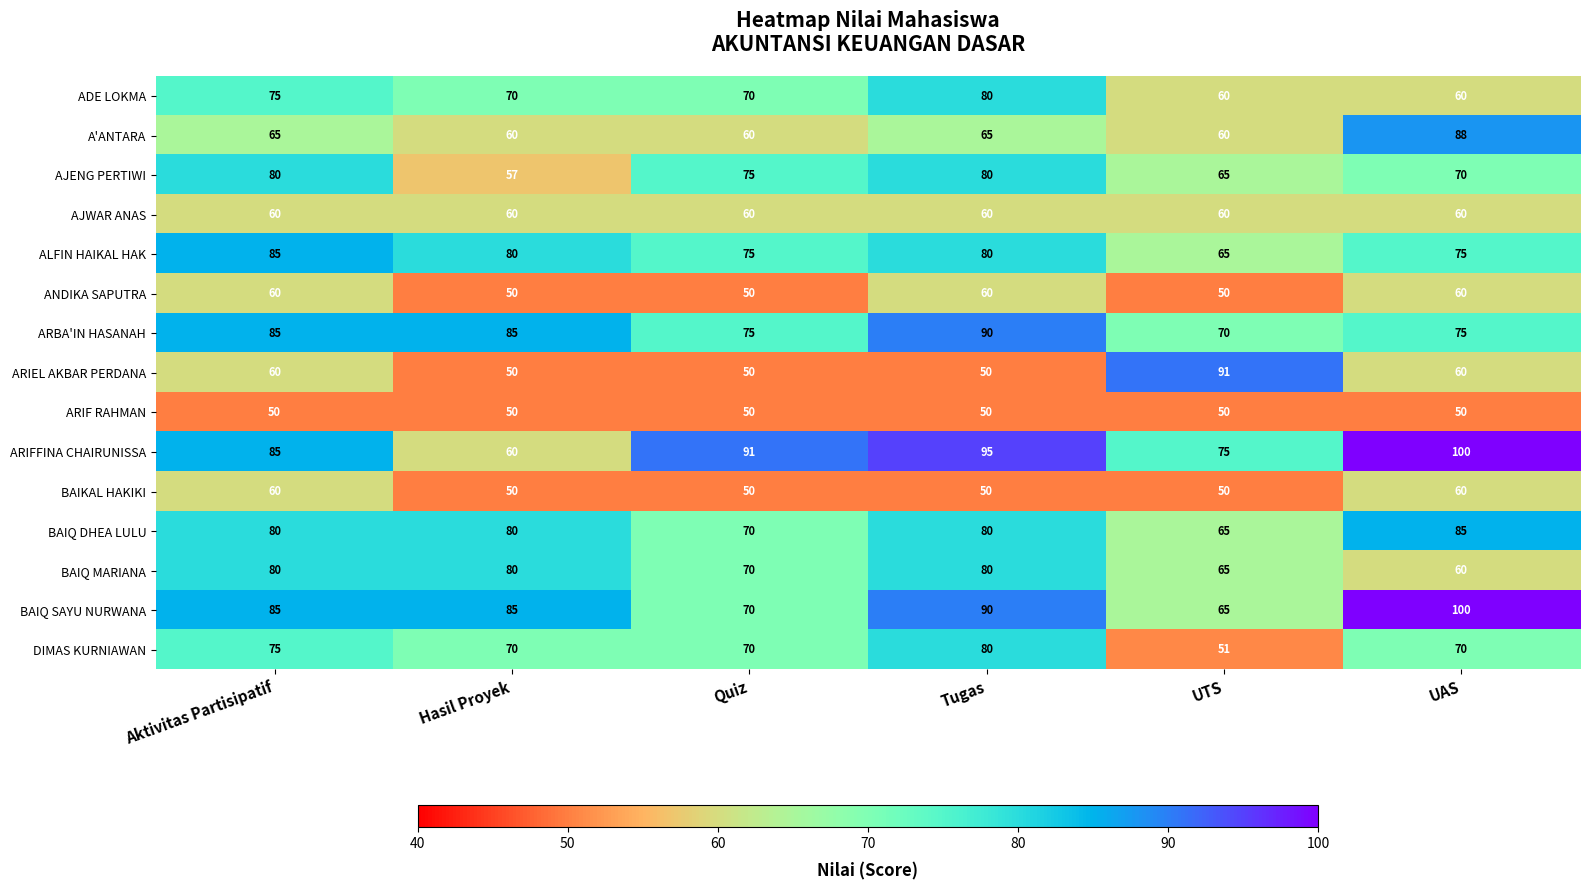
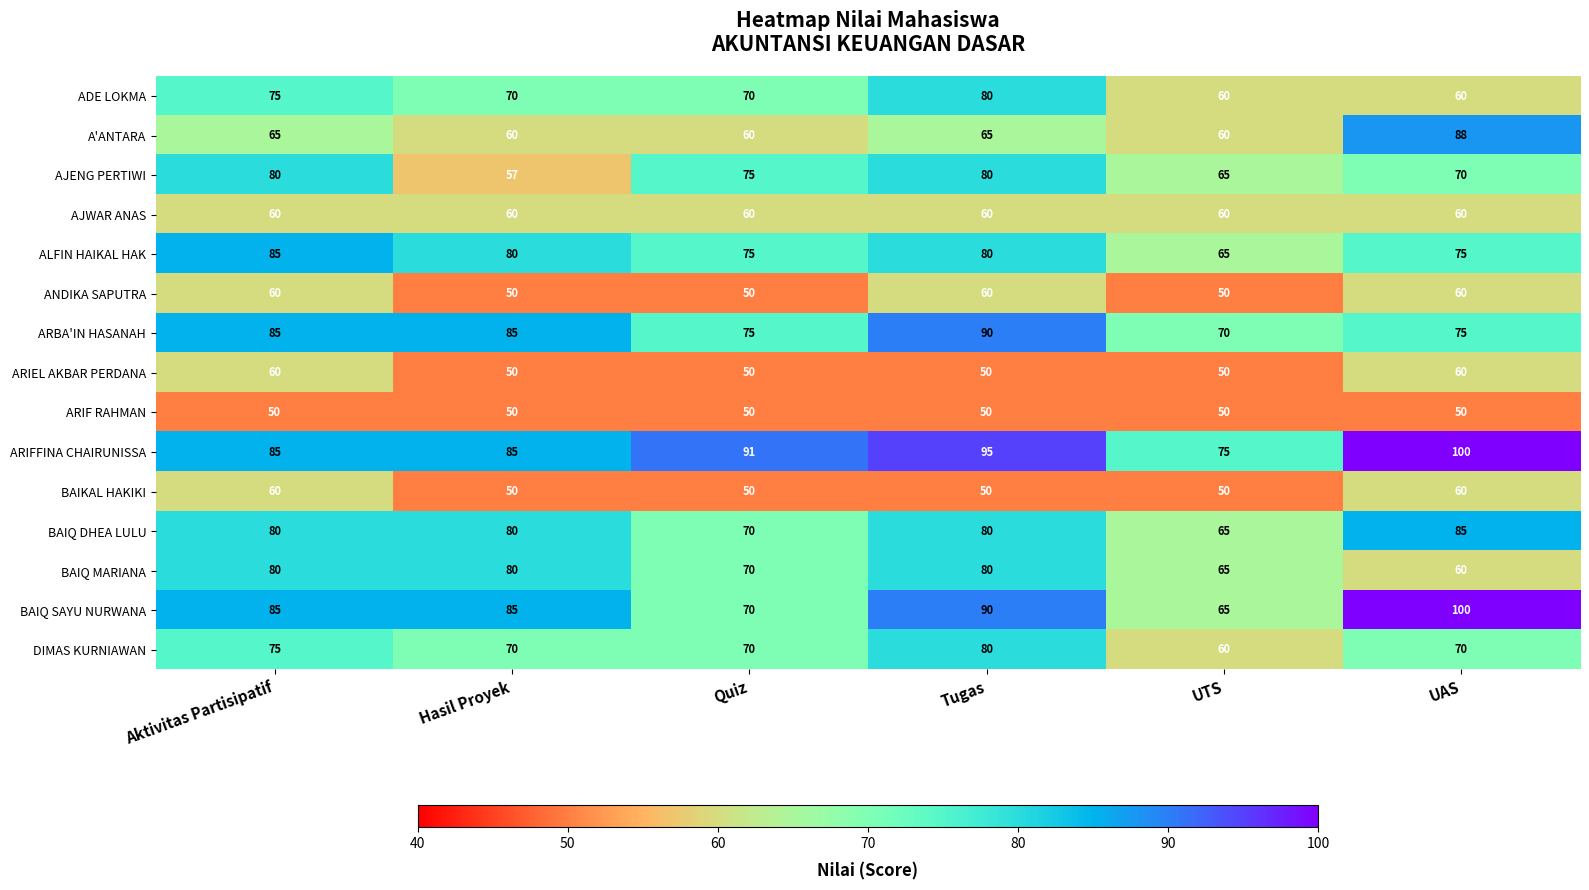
  {
    "ADE LOKMA": {
      "Aktivitas Partisipatif": 75,
      "Hasil Proyek": 70,
      "Quiz": 70,
      "Tugas": 80,
      "UTS": 60,
      "UAS": 60
    },
    "A'ANTARA": {
      "Aktivitas Partisipatif": 65,
      "Hasil Proyek": 60,
      "Quiz": 60,
      "Tugas": 65,
      "UTS": 60,
      "UAS": 88
    },
    "AJENG PERTIWI": {
      "Aktivitas Partisipatif": 80,
      "Hasil Proyek": 57,
      "Quiz": 75,
      "Tugas": 80,
      "UTS": 65,
      "UAS": 70
    },
    "AJWAR ANAS": {
      "Aktivitas Partisipatif": 60,
      "Hasil Proyek": 60,
      "Quiz": 60,
      "Tugas": 60,
      "UTS": 60,
      "UAS": 60
    },
    "ALFIN HAIKAL HAK": {
      "Aktivitas Partisipatif": 85,
      "Hasil Proyek": 80,
      "Quiz": 75,
      "Tugas": 80,
      "UTS": 65,
      "UAS": 75
    },
    "ANDIKA SAPUTRA": {
      "Aktivitas Partisipatif": 60,
      "Hasil Proyek": 50,
      "Quiz": 50,
      "Tugas": 60,
      "UTS": 50,
      "UAS": 60
    },
    "ARBA'IN HASANAH": {
      "Aktivitas Partisipatif": 85,
      "Hasil Proyek": 85,
      "Quiz": 75,
      "Tugas": 90,
      "UTS": 70,
      "UAS": 75
    },
    "ARIEL AKBAR PERDANA": {
      "Aktivitas Partisipatif": 60,
      "Hasil Proyek": 50,
      "Quiz": 50,
      "Tugas": 50,
-     "UTS": 91,
+     "UTS": 50,
      "UAS": 60
    },
    "ARIF RAHMAN": {
      "Aktivitas Partisipatif": 50,
      "Hasil Proyek": 50,
      "Quiz": 50,
      "Tugas": 50,
      "UTS": 50,
      "UAS": 50
    },
    "ARIFFINA CHAIRUNISSA": {
      "Aktivitas Partisipatif": 85,
-     "Hasil Proyek": 60,
+     "Hasil Proyek": 85,
      "Quiz": 91,
      "Tugas": 95,
      "UTS": 75,
      "UAS": 100
    },
    "BAIKAL HAKIKI": {
      "Aktivitas Partisipatif": 60,
      "Hasil Proyek": 50,
      "Quiz": 50,
      "Tugas": 50,
      "UTS": 50,
      "UAS": 60
    },
    "BAIQ DHEA LULU": {
      "Aktivitas Partisipatif": 80,
      "Hasil Proyek": 80,
      "Quiz": 70,
      "Tugas": 80,
      "UTS": 65,
      "UAS": 85
    },
    "BAIQ MARIANA": {
      "Aktivitas Partisipatif": 80,
      "Hasil Proyek": 80,
      "Quiz": 70,
      "Tugas": 80,
      "UTS": 65,
      "UAS": 60
    },
    "BAIQ SAYU NURWANA": {
      "Aktivitas Partisipatif": 85,
      "Hasil Proyek": 85,
      "Quiz": 70,
      "Tugas": 90,
      "UTS": 65,
      "UAS": 100
    },
    "DIMAS KURNIAWAN": {
      "Aktivitas Partisipatif": 75,
      "Hasil Proyek": 70,
      "Quiz": 70,
      "Tugas": 80,
-     "UTS": 51,
+     "UTS": 60,
      "UAS": 70
    }
  }
